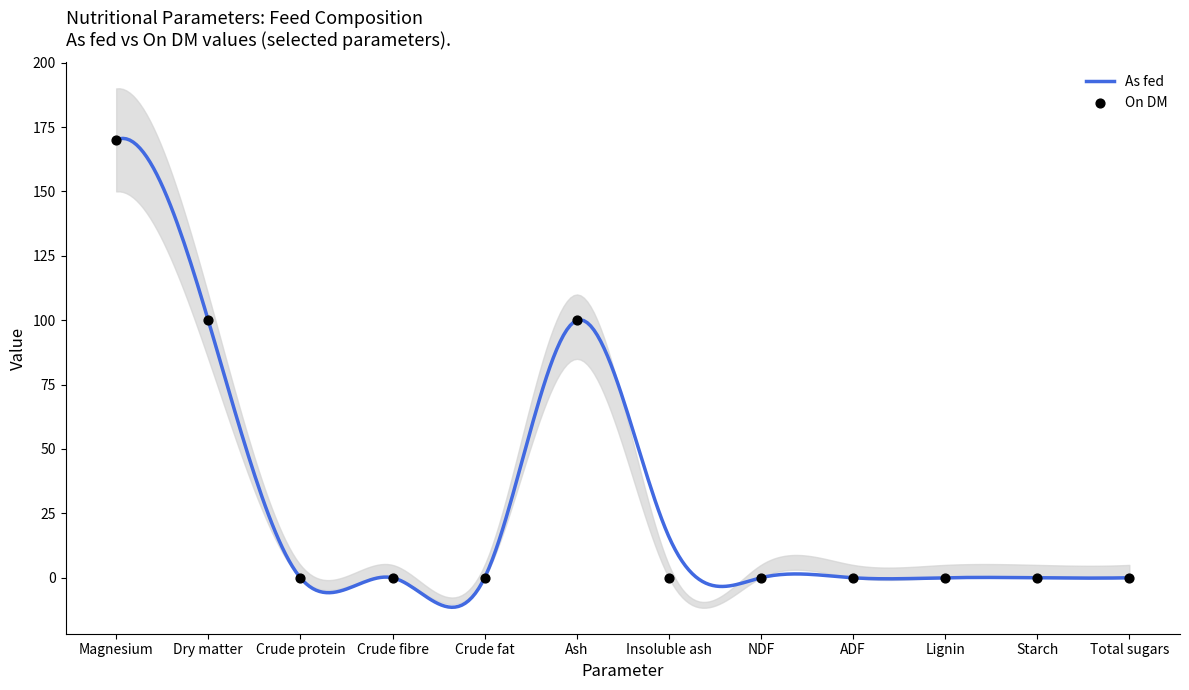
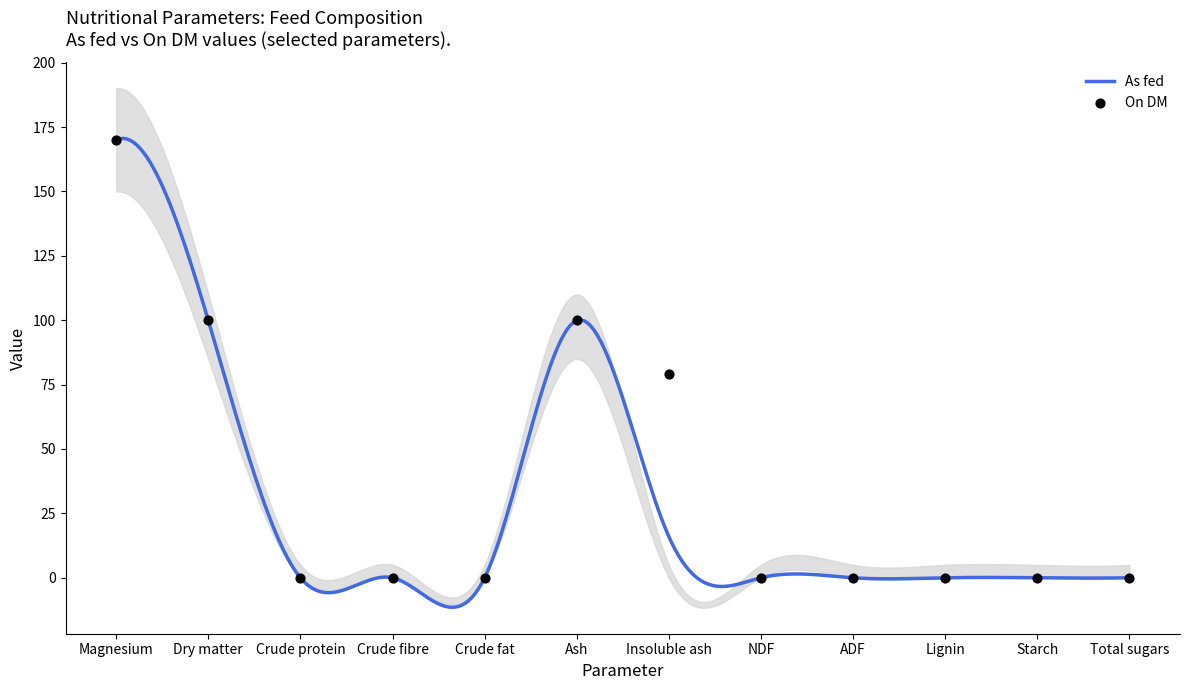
  {
    "On DM": {
-     "Insoluble ash": 0
+     "Insoluble ash": 79
    }
  }
